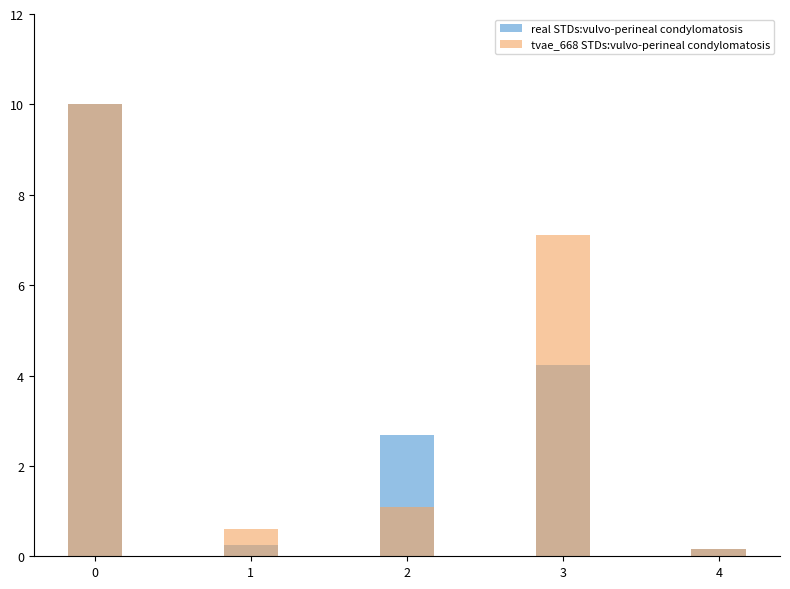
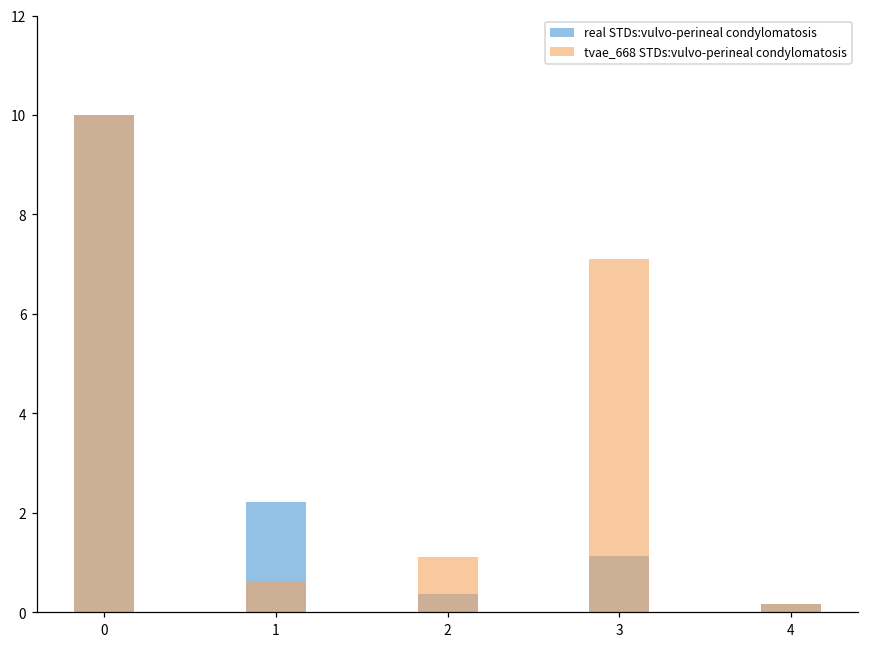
  {
    "real STDs:vulvo-perineal condylomatosis": {
      "0": 10.0,
-     "1": 0.3,
-     "2": 2.7,
-     "3": 4.2,
+     "1": 2.2,
+     "2": 0.4,
+     "3": 1.1,
      "4": 0.2
    },
    "tvae_668 STDs:vulvo-perineal condylomatosis": {
      "0": 10.0,
      "3": 7.1,
      "4": 0.2
    }
  }
